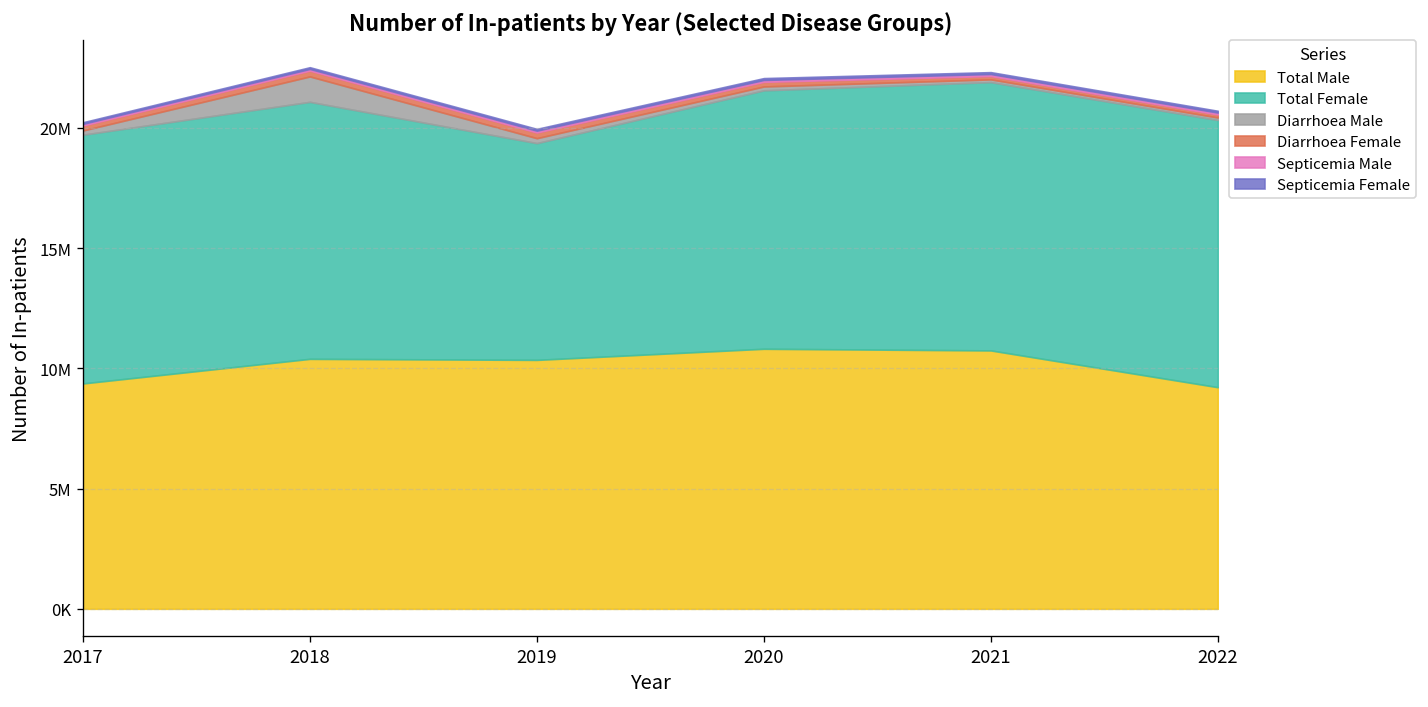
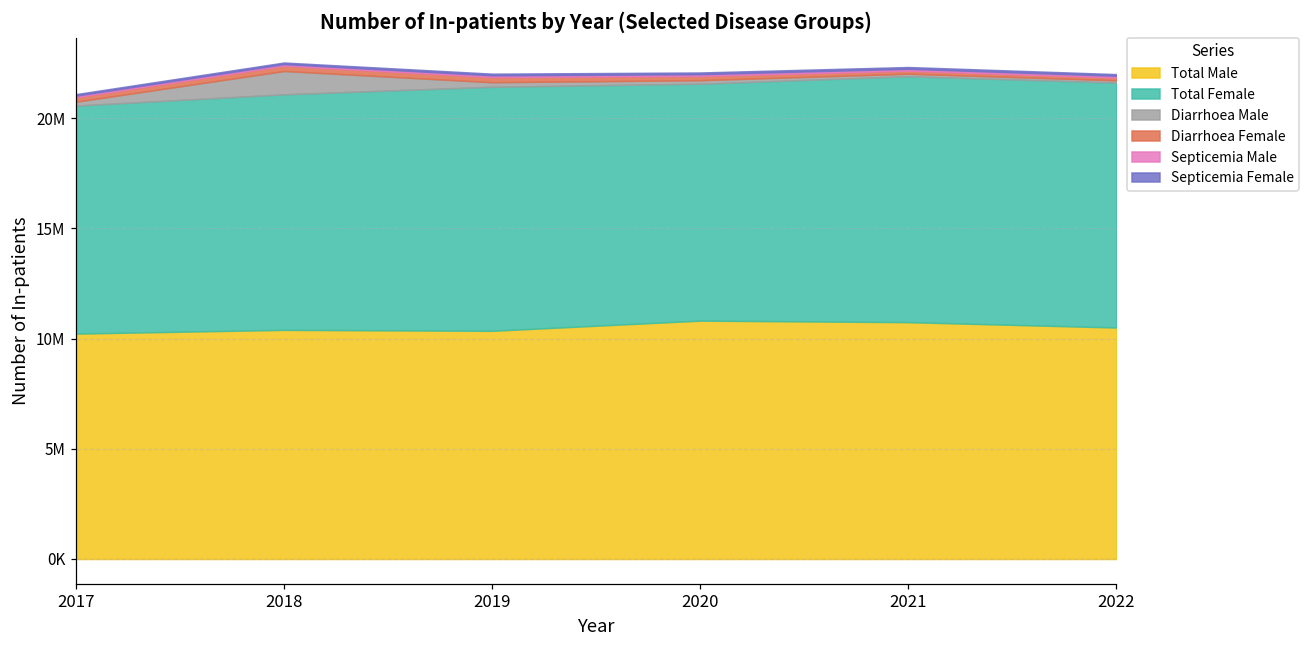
  {
    "Total Male": {
-     "2017": 9400000,
+     "2017": 10200000,
      "2018": 10400000,
      "2019": 10400000,
      "2020": 10800000,
      "2021": 10700000,
-     "2022": 9200000
+     "2022": 10500000
    },
    "Total Female": {
      "2017": 10300000,
      "2018": 10700000,
-     "2019": 9000000,
+     "2019": 11100000,
      "2020": 10700000
    },
    "Diarrhoea Male": {
      "2017": 200000,
      "2018": 1100000,
      "2019": 200000,
      "2020": 200000
    }
  }
